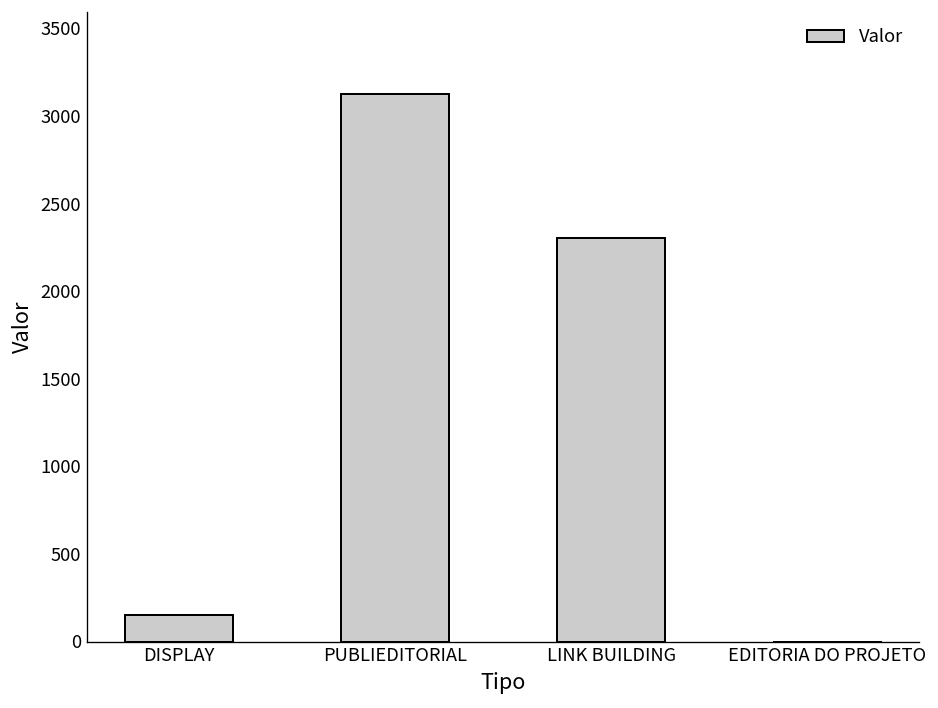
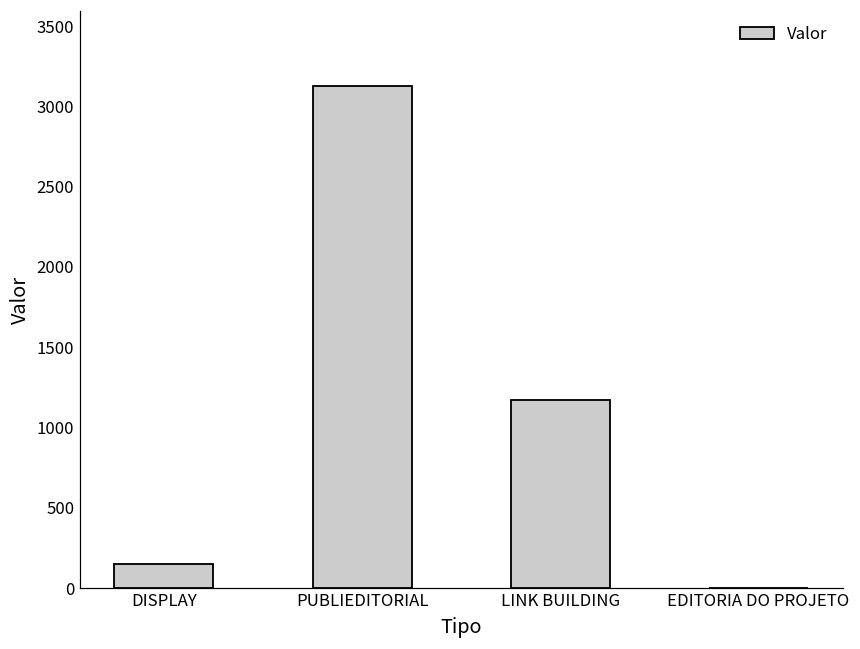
  {
    "DISPLAY": 150,
    "PUBLIEDITORIAL": 3130,
-   "LINK BUILDING": 2300,
+   "LINK BUILDING": 1170,
    "EDITORIA DO PROJETO": 0
  }
